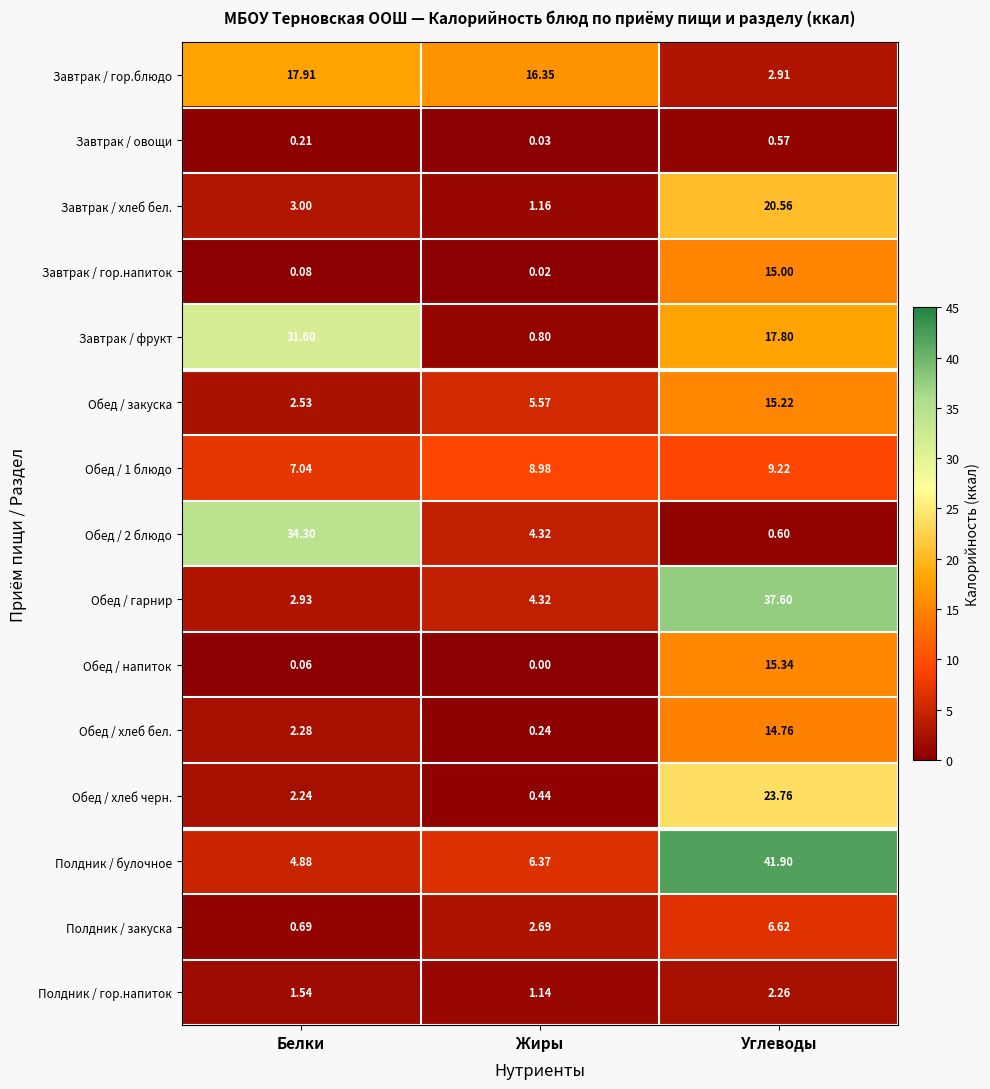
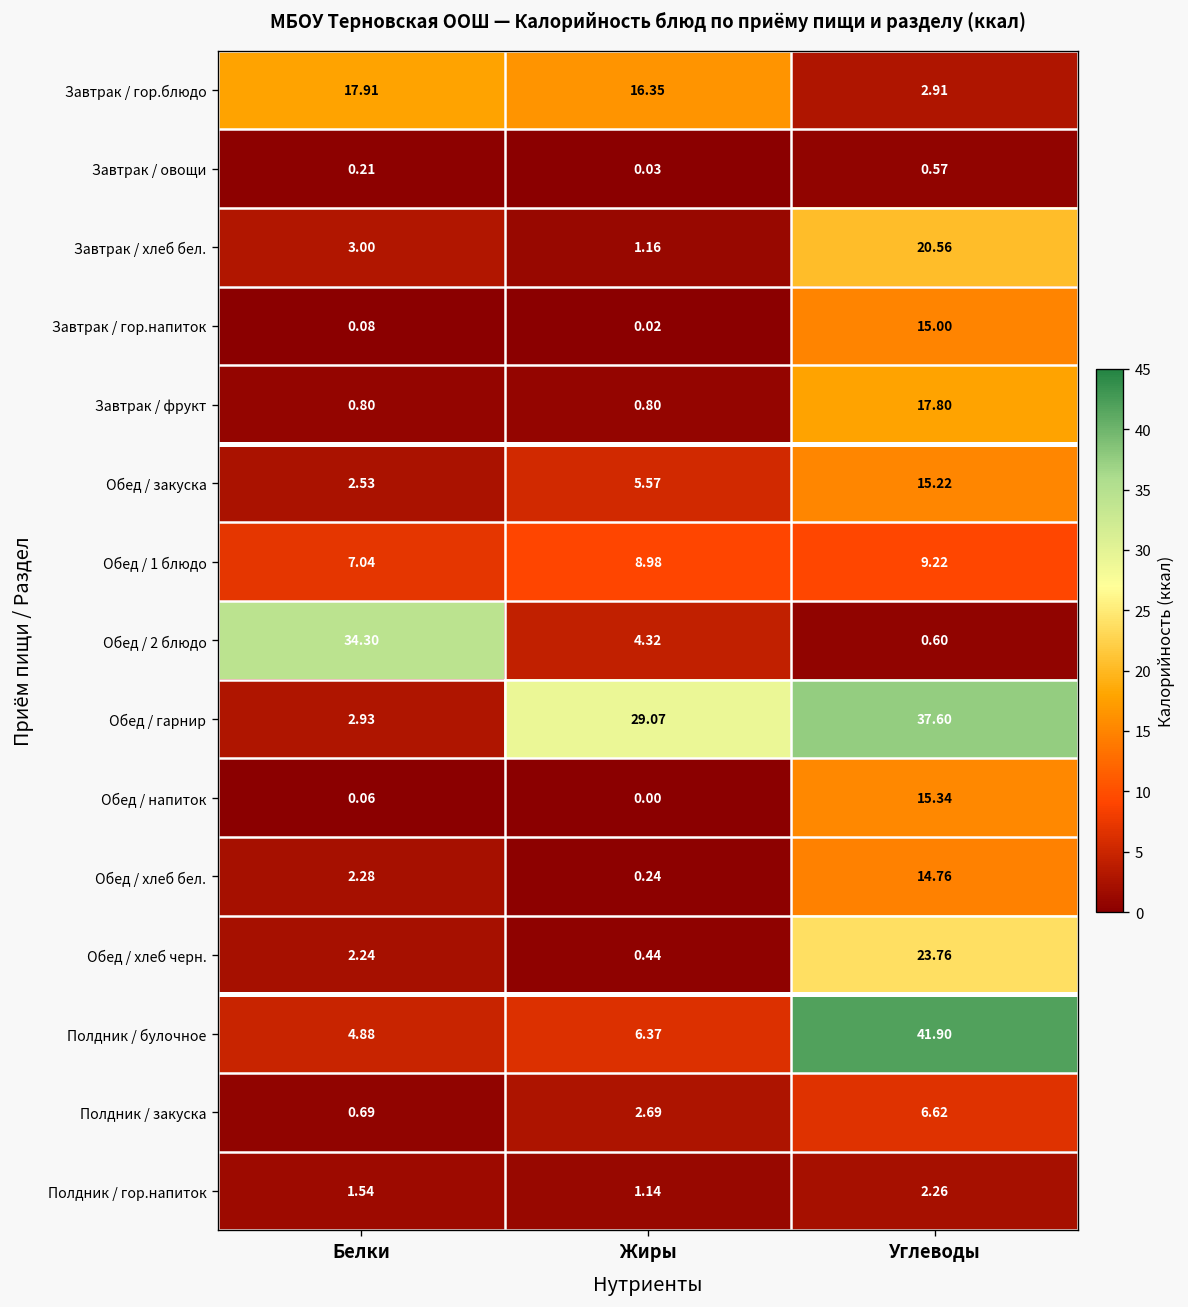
  {
    "Завтрак / гор.блюдо": {
      "Белки": 17.91,
      "Жиры": 16.35,
      "Углеводы": 2.91
    },
    "Завтрак / овощи": {
      "Белки": 0.21,
      "Жиры": 0.03,
      "Углеводы": 0.57
    },
    "Завтрак / хлеб бел.": {
      "Белки": 3.00,
      "Жиры": 1.16,
      "Углеводы": 20.56
    },
    "Завтрак / гор.напиток": {
      "Белки": 0.08,
      "Жиры": 0.02,
      "Углеводы": 15.00
    },
    "Завтрак / фрукт": {
-     "Белки": 31.60,
+     "Белки": 0.80,
      "Жиры": 0.80,
      "Углеводы": 17.80
    },
    "Обед / закуска": {
      "Белки": 2.53,
      "Жиры": 5.57,
      "Углеводы": 15.22
    },
    "Обед / 1 блюдо": {
      "Белки": 7.04,
      "Жиры": 8.98,
      "Углеводы": 9.22
    },
    "Обед / 2 блюдо": {
      "Белки": 34.30,
      "Жиры": 4.32,
      "Углеводы": 0.60
    },
    "Обед / гарнир": {
      "Белки": 2.93,
-     "Жиры": 4.32,
+     "Жиры": 29.07,
      "Углеводы": 37.60
    },
    "Обед / напиток": {
      "Белки": 0.06,
      "Жиры": 0.00,
      "Углеводы": 15.34
    },
    "Обед / хлеб бел.": {
      "Белки": 2.28,
      "Жиры": 0.24,
      "Углеводы": 14.76
    },
    "Обед / хлеб черн.": {
      "Белки": 2.24,
      "Жиры": 0.44,
      "Углеводы": 23.76
    },
    "Полдник / булочное": {
      "Белки": 4.88,
      "Жиры": 6.37,
      "Углеводы": 41.90
    },
    "Полдник / закуска": {
      "Белки": 0.69,
      "Жиры": 2.69,
      "Углеводы": 6.62
    },
    "Полдник / гор.напиток": {
      "Белки": 1.54,
      "Жиры": 1.14,
      "Углеводы": 2.26
    }
  }
